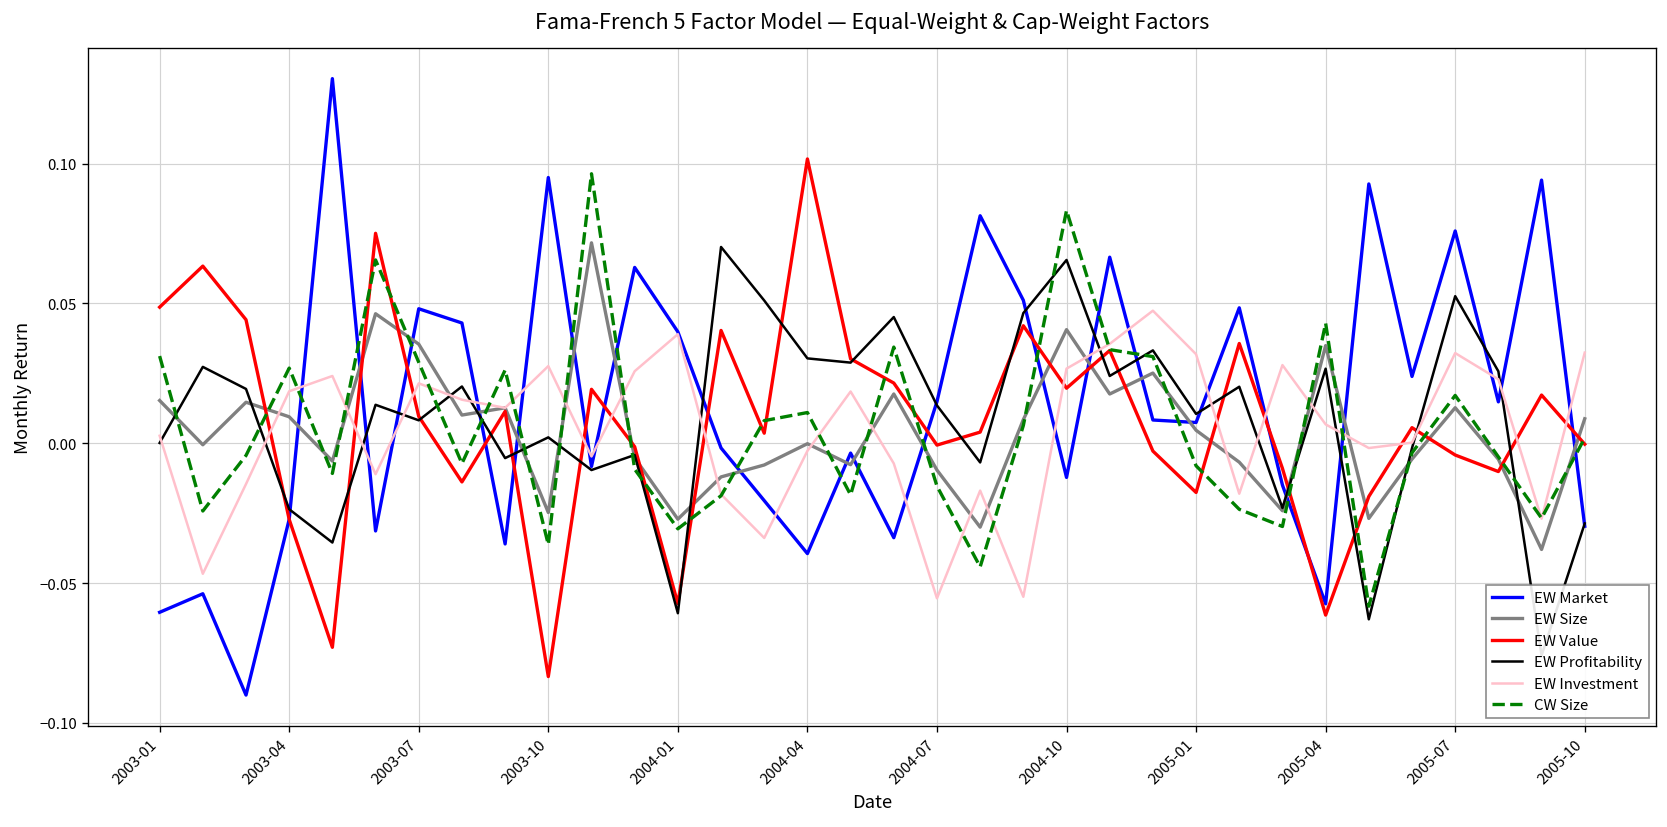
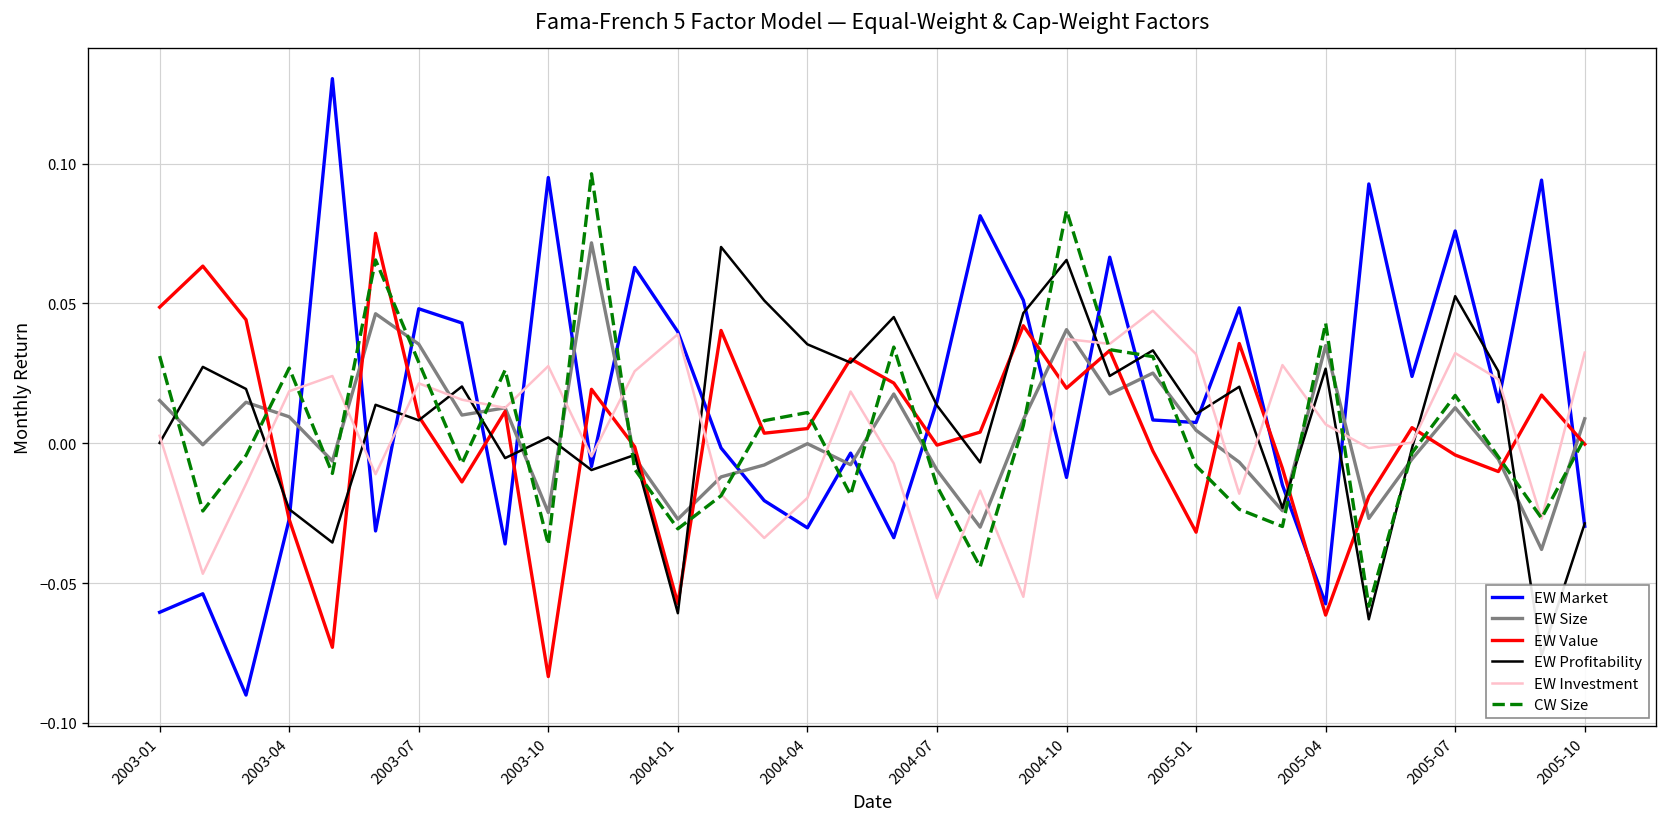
  {
    "EW Market": {
      "2003-01": -0.060,
      "2003-07": 0.048,
      "2003-10": 0.095,
-     "2004-04": -0.039,
+     "2004-04": -0.030,
      "2004-07": 0.015,
      "2004-10": -0.012,
      "2005-01": 0.007,
      "2005-04": -0.057,
      "2005-07": 0.076
    },
    "EW Size": {
      "2003-01": 0.015,
      "2003-04": 0.009,
      "2003-07": 0.035,
      "2003-10": -0.025,
      "2004-01": -0.027,
      "2004-04": 0.000,
      "2004-07": -0.010,
      "2004-10": 0.041,
      "2005-01": 0.005,
      "2005-04": 0.035,
      "2005-07": 0.013,
      "2005-10": 0.009
    },
    "EW Value": {
      "2003-01": 0.049,
      "2003-07": 0.010,
      "2003-10": -0.083,
      "2004-01": -0.057,
-     "2004-04": 0.102,
+     "2004-04": 0.005,
      "2004-07": -0.001,
      "2004-10": 0.020,
-     "2005-01": -0.018,
+     "2005-01": -0.032,
      "2005-04": -0.061,
      "2005-07": -0.004,
      "2005-10": 0.000
    },
    "EW Profitability": {
      "2003-01": 0.000,
      "2003-04": -0.024,
      "2003-07": 0.008,
      "2003-10": 0.002,
      "2004-01": -0.061,
-     "2004-04": 0.030,
+     "2004-04": 0.035,
      "2004-07": 0.014,
      "2004-10": 0.066,
      "2005-01": 0.010,
      "2005-04": 0.027,
      "2005-07": 0.053
    },
    "EW Investment": {
      "2003-01": 0.003,
      "2003-04": 0.019,
      "2003-07": 0.021,
      "2003-10": 0.028,
-     "2004-04": -0.003,
+     "2004-04": -0.020,
      "2004-07": -0.055,
-     "2004-10": 0.027,
+     "2004-10": 0.037,
      "2005-01": 0.032,
      "2005-04": 0.007,
      "2005-07": 0.032,
      "2005-10": 0.032
    },
    "CW Size": {
      "2003-01": 0.031,
      "2003-04": 0.027,
      "2003-07": 0.029,
      "2003-10": -0.036,
      "2004-01": -0.031,
      "2004-04": 0.011,
      "2004-07": -0.015,
      "2004-10": 0.083,
      "2005-01": -0.008,
      "2005-04": 0.043,
      "2005-07": 0.017,
      "2005-10": 0.002
    }
  }
